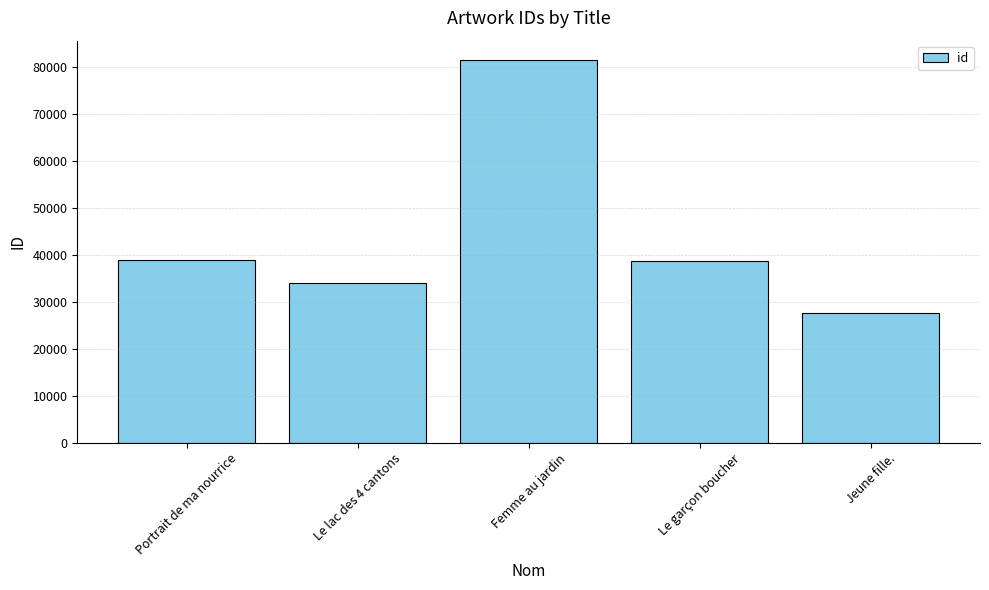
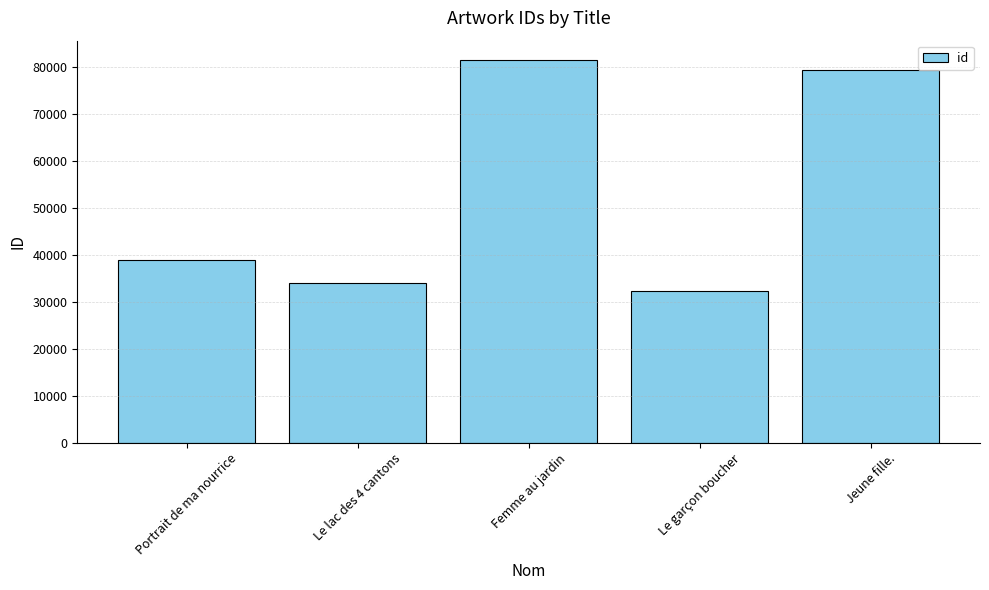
  {
    "Portrait de ma nourrice": 39000,
    "Le lac des 4 cantons": 34000,
    "Femme au jardin": 82000,
-   "Le garçon boucher": 39000,
-   "Jeune fille.": 28000
+   "Le garçon boucher": 32000,
+   "Jeune fille.": 79000
  }
